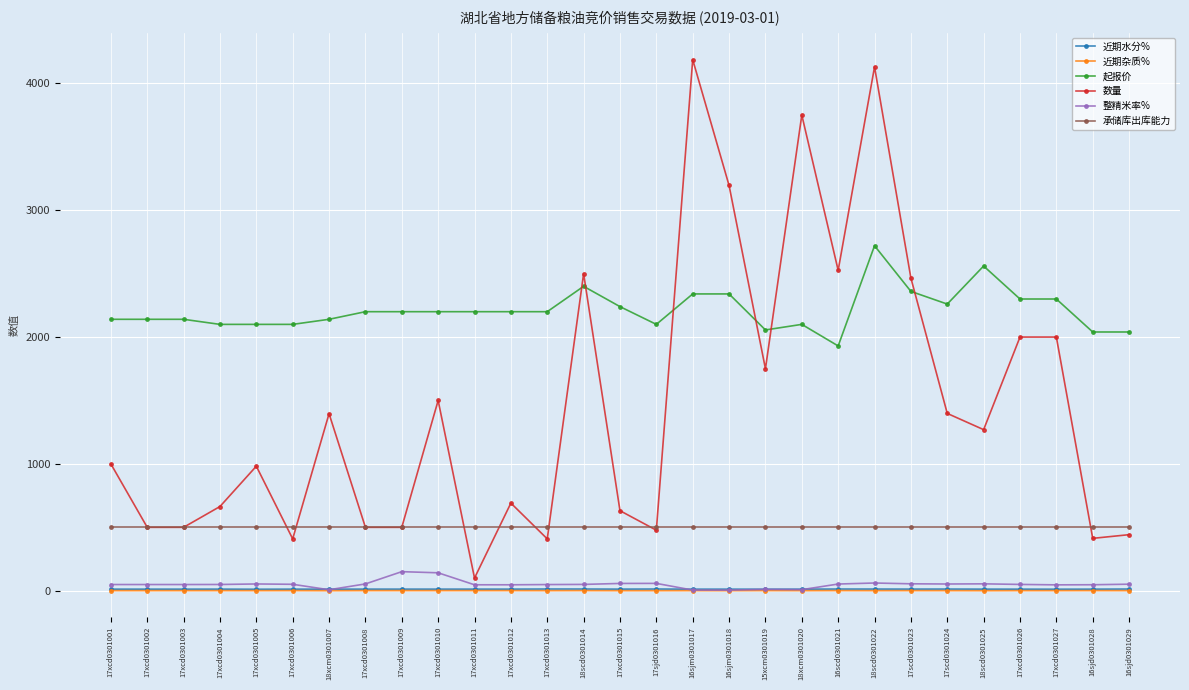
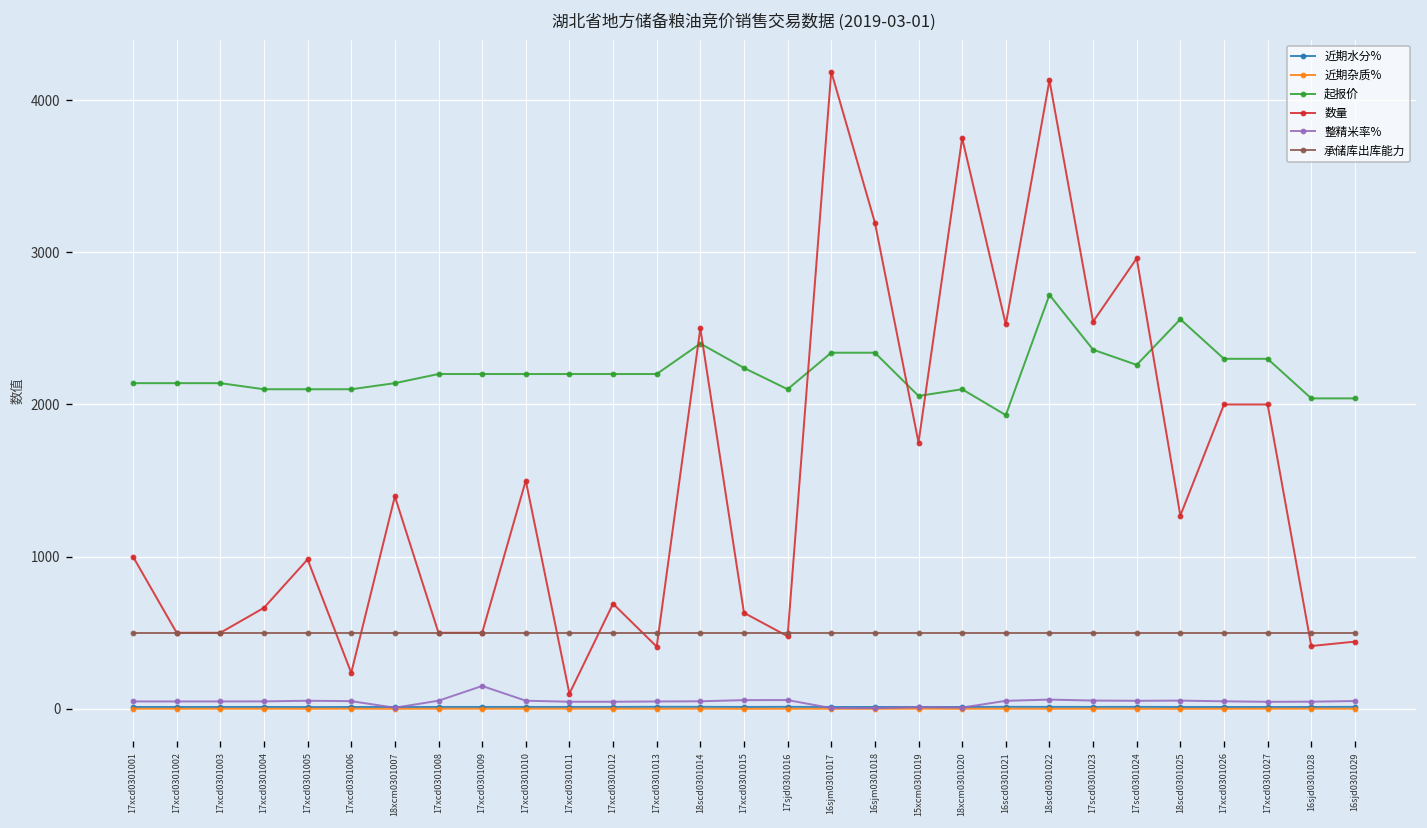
  {
    "起报价": {
      "17xcd0301001": 2140,
      "17xcd0301002": 2140,
      "17xcd0301003": 2140,
      "17xcd0301004": 2100,
      "17xcd0301005": 2100,
      "17xcd0301006": 2100,
      "18xcm0301007": 2140,
      "17xcd0301008": 2200,
      "17xcd0301009": 2200,
      "17xcd0301010": 2200,
      "17xcd0301011": 2200,
      "17xcd0301012": 2200,
      "17xcd0301013": 2200,
      "18scd0301014": 2400,
      "17xcd0301015": 2240,
      "17sjd0301016": 2100,
      "16sjm0301017": 2340,
      "16sjm0301018": 2340,
      "15xcm0301019": 2060,
      "18xcm0301020": 2100,
      "16scd0301021": 1930,
      "18scd0301022": 2720,
      "17scd0301023": 2360,
      "17scd0301024": 2260,
      "18scd0301025": 2560,
      "17xcd0301026": 2300,
      "17xcd0301027": 2300,
      "16sjd0301028": 2040,
      "16sjd0301029": 2040
    },
    "数量": {
      "17xcd0301001": 1000,
      "17xcd0301004": 660,
      "17xcd0301005": 980,
-     "17xcd0301006": 410,
+     "17xcd0301006": 240,
      "18xcm0301007": 1400,
      "17xcd0301010": 1500,
      "17xcd0301011": 100,
      "17xcd0301012": 690,
      "17xcd0301013": 410,
      "18scd0301014": 2500,
      "17xcd0301015": 630,
      "17sjd0301016": 480,
      "16sjm0301017": 4190,
      "16sjm0301018": 3200,
      "15xcm0301019": 1750,
      "18xcm0301020": 3750,
      "16scd0301021": 2530,
      "18scd0301022": 4130,
-     "17scd0301023": 2470,
-     "17scd0301024": 1400,
+     "17scd0301023": 2540,
+     "17scd0301024": 2960,
      "18scd0301025": 1270,
      "17xcd0301026": 2000,
      "17xcd0301027": 2000,
      "16sjd0301028": 410,
      "16sjd0301029": 440
    },
    "整精米率%": {
      "17xcd0301001": 50,
      "17xcd0301002": 50,
      "17xcd0301003": 50,
      "17xcd0301004": 50,
      "17xcd0301005": 50,
      "17xcd0301006": 50,
      "17xcd0301008": 50,
      "17xcd0301009": 150,
-     "17xcd0301010": 140,
+     "17xcd0301010": 50,
      "17xcd0301011": 50,
      "17xcd0301012": 50,
      "17xcd0301013": 50,
      "18scd0301014": 50,
      "17xcd0301015": 60,
      "17sjd0301016": 60,
      "16scd0301021": 50,
      "18scd0301022": 60,
      "17scd0301023": 50,
      "17scd0301024": 50,
      "18scd0301025": 50,
      "17xcd0301026": 50,
      "17xcd0301027": 50,
      "16sjd0301028": 50,
      "16sjd0301029": 50
    },
    "承储库出库能力": {
      "17xcd0301001": 500,
      "17xcd0301004": 500,
      "17xcd0301005": 500,
      "17xcd0301006": 500,
      "18xcm0301007": 500,
      "17xcd0301010": 500,
      "17xcd0301011": 500,
      "17xcd0301012": 500,
      "17xcd0301013": 500,
      "18scd0301014": 500,
      "17xcd0301015": 500,
      "17sjd0301016": 500,
      "16sjm0301017": 500,
      "16sjm0301018": 500,
      "15xcm0301019": 500,
      "18xcm0301020": 500,
      "16scd0301021": 500,
      "18scd0301022": 500,
      "17scd0301023": 500,
      "17scd0301024": 500,
      "18scd0301025": 500,
      "17xcd0301026": 500,
      "17xcd0301027": 500,
      "16sjd0301028": 500,
      "16sjd0301029": 500
    }
  }
